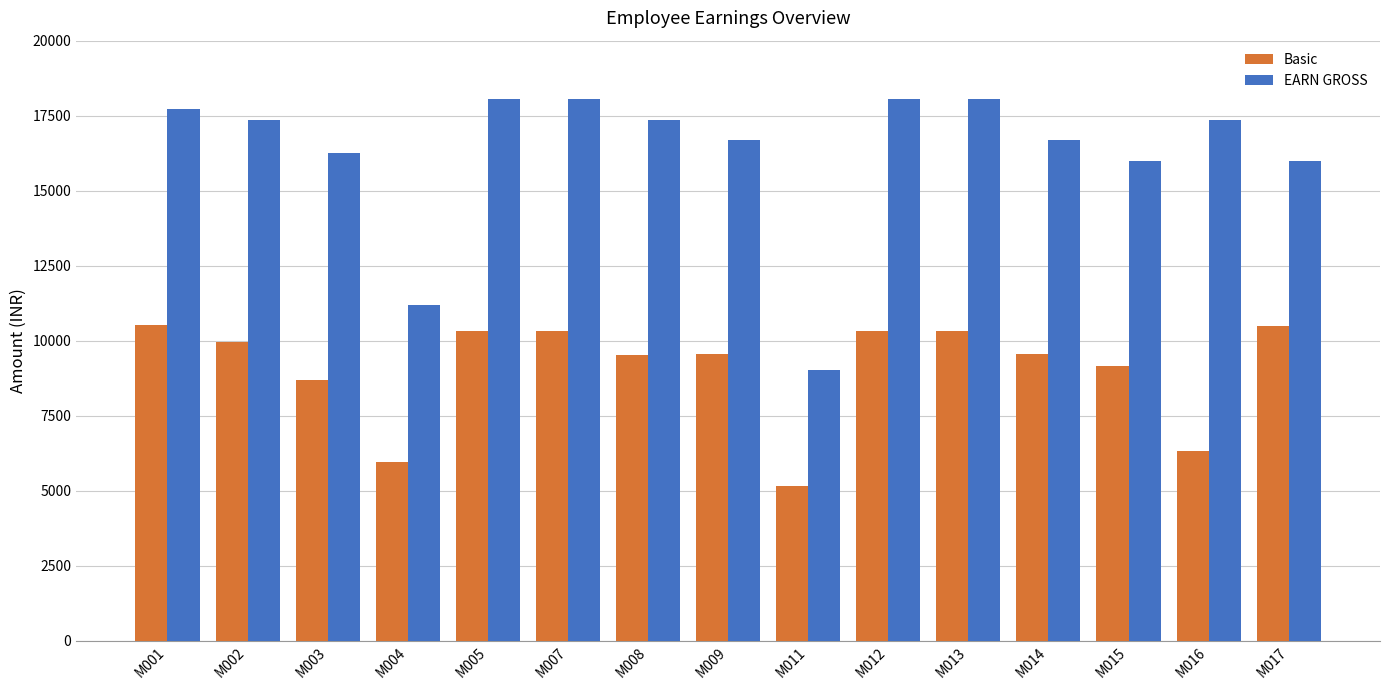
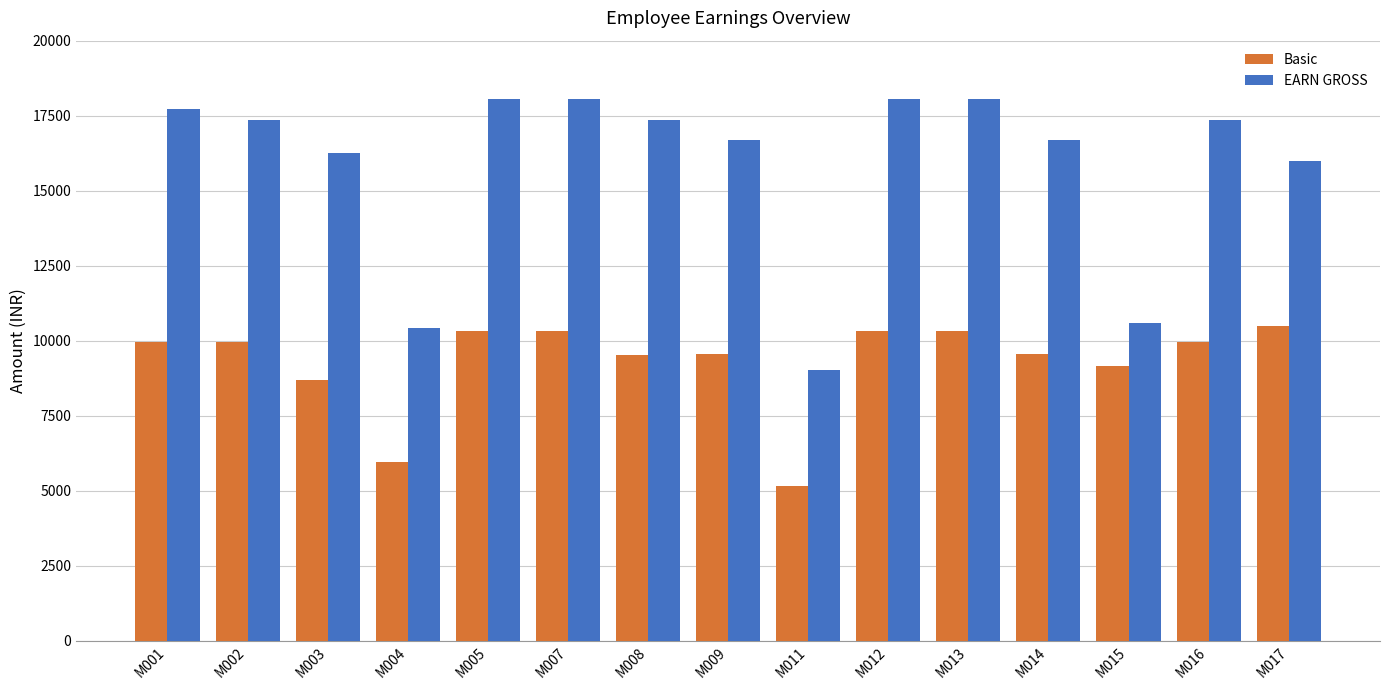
  {
    "Basic": {
-     "M001": 10500,
+     "M001": 9900,
      "M002": 9900,
      "M003": 8700,
      "M004": 6000,
      "M005": 10300,
      "M007": 10300,
      "M008": 9500,
      "M009": 9500,
      "M011": 5200,
      "M012": 10300,
      "M013": 10300,
      "M014": 9500,
      "M015": 9100,
-     "M016": 6300,
+     "M016": 9900,
      "M017": 10500
    },
    "EARN GROSS": {
      "M001": 17700,
      "M002": 17400,
      "M003": 16300,
-     "M004": 11200,
+     "M004": 10400,
      "M005": 18100,
      "M007": 18100,
      "M008": 17400,
      "M009": 16700,
      "M011": 9000,
      "M012": 18100,
      "M013": 18100,
      "M014": 16700,
-     "M015": 16000,
+     "M015": 10600,
      "M016": 17400,
      "M017": 16000
    }
  }
